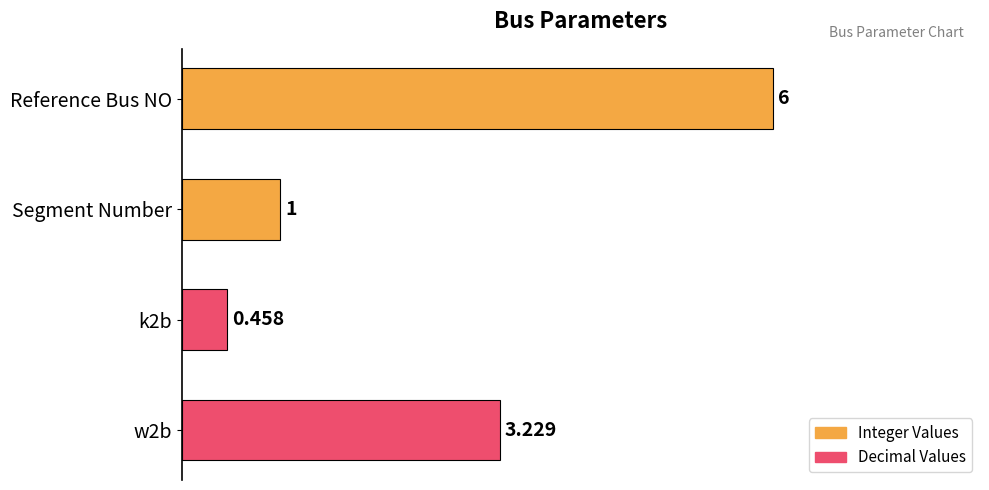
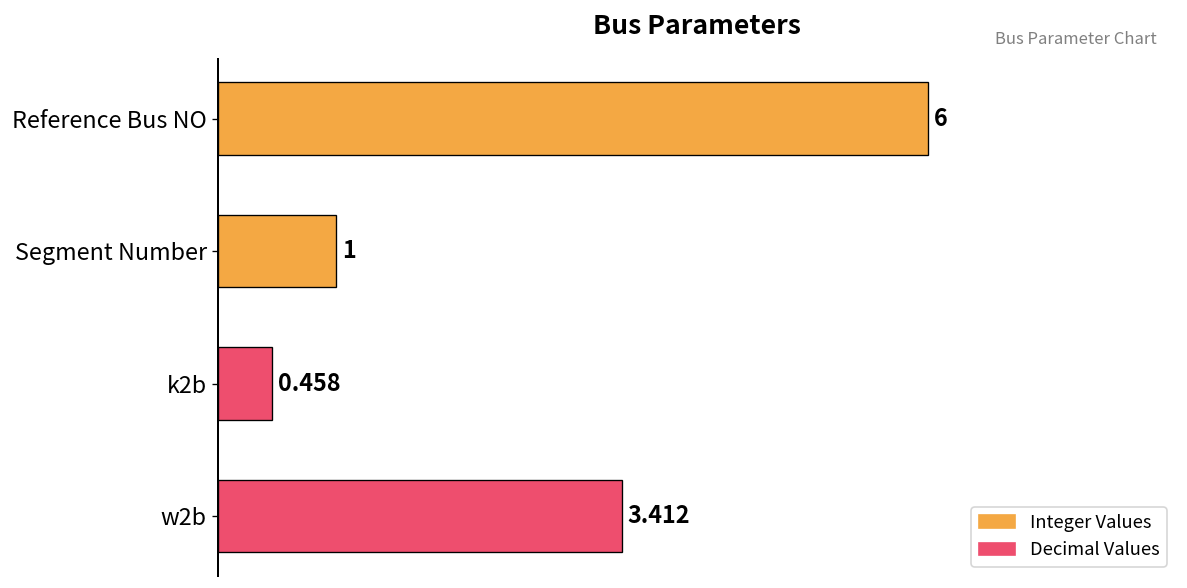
  {
    "Reference Bus NO": 6,
    "Segment Number": 1,
    "k2b": 0.458,
-   "w2b": 3.229
+   "w2b": 3.412
  }
